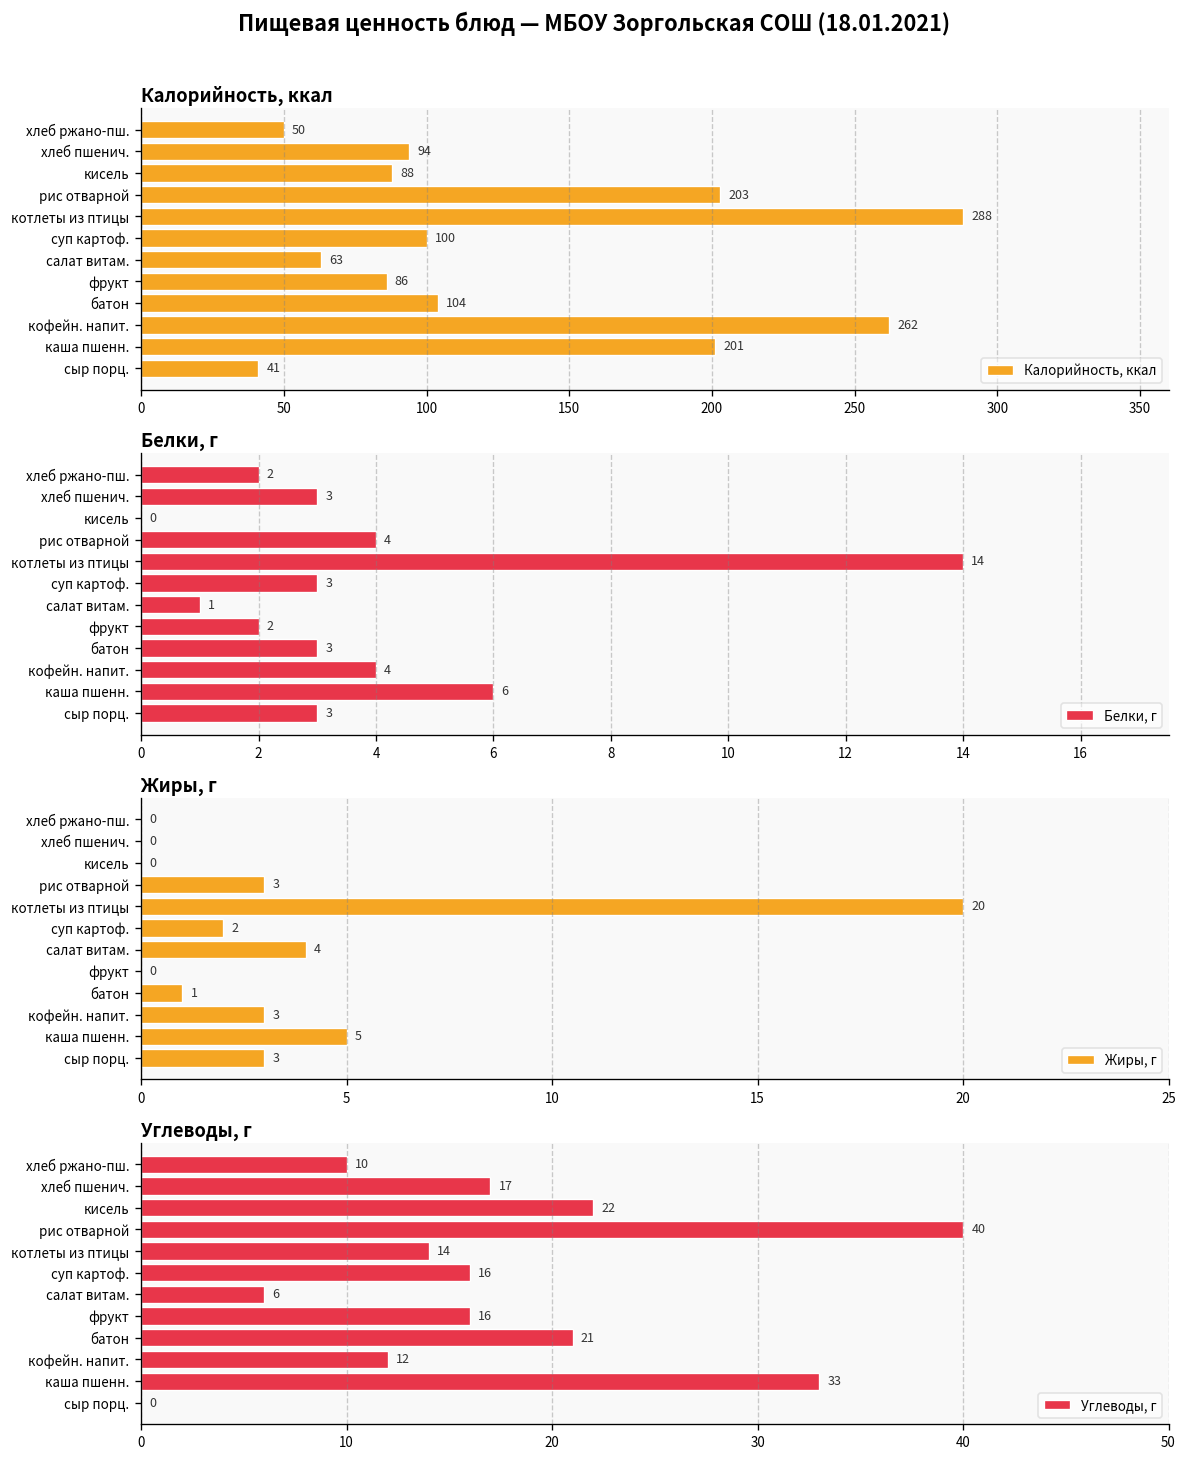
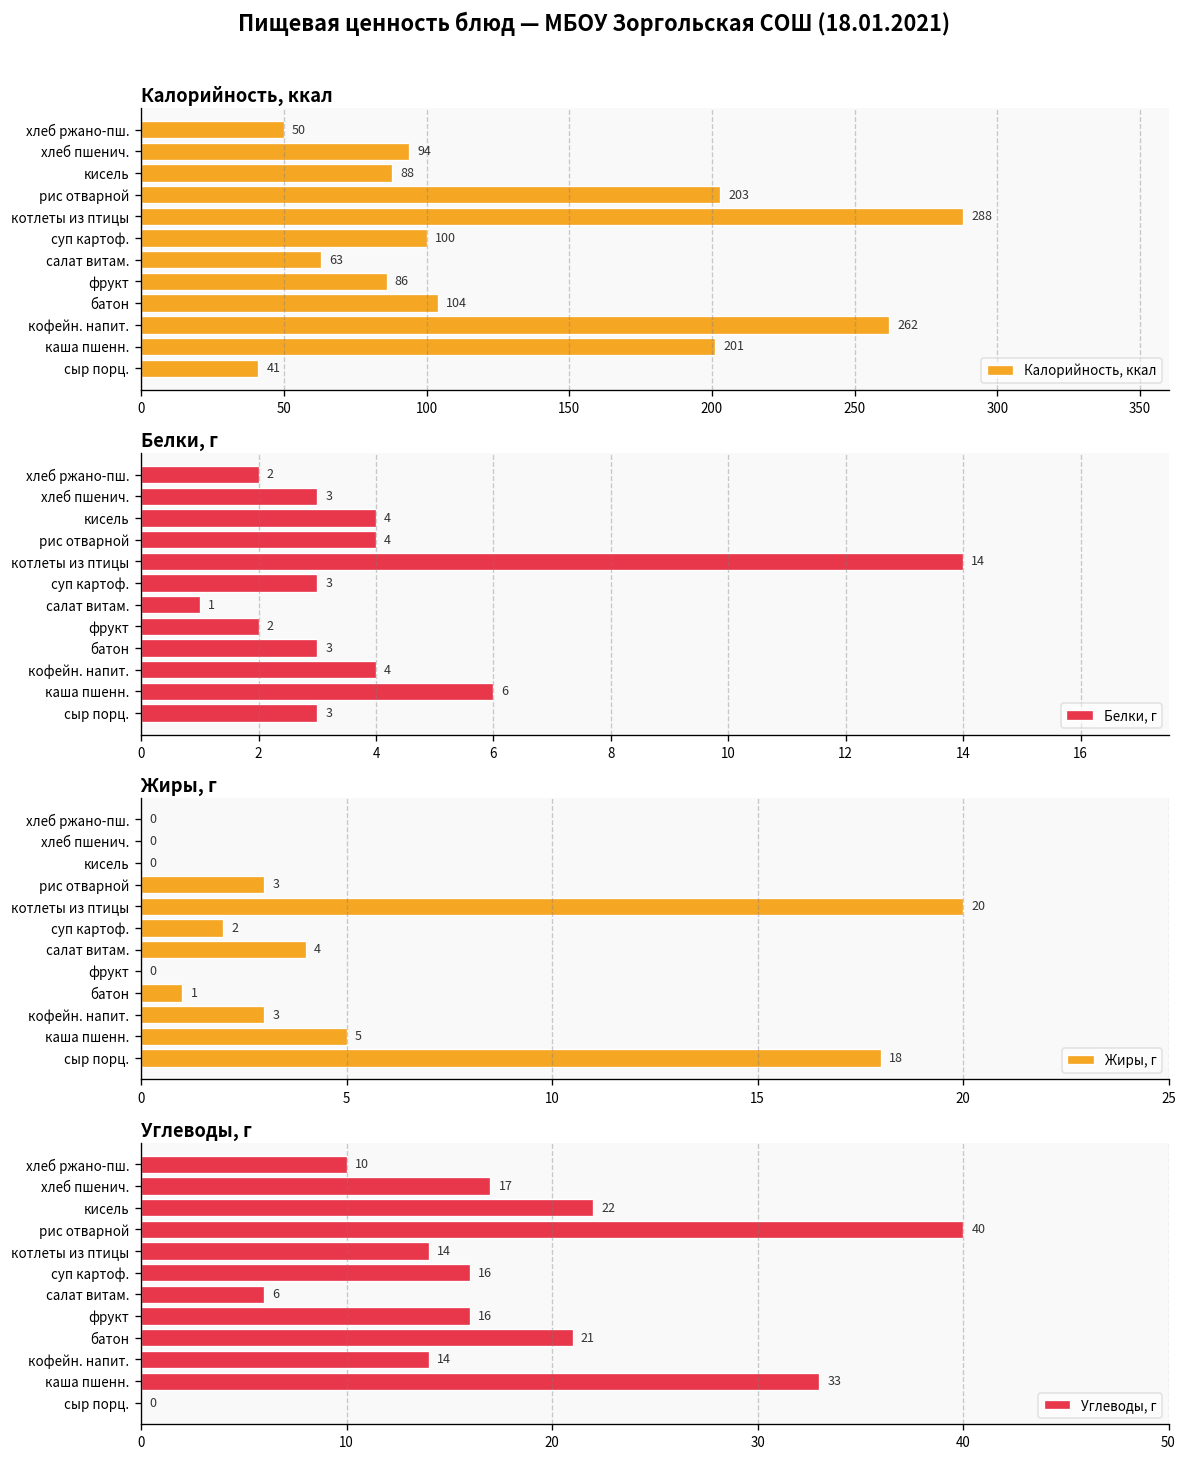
  {
    "Калорийность, ккал": {
      "хлеб ржано-пш.": 50,
      "хлеб пшенич.": 94,
      "кисель": 88,
      "рис отварной": 203,
      "котлеты из птицы": 288,
      "суп картоф.": 100,
      "салат витам.": 63,
      "фрукт": 86,
      "батон": 104,
      "кофейн. напит.": 262,
      "каша пшенн.": 201,
      "сыр порц.": 41
    },
    "Белки, г": {
      "хлеб ржано-пш.": 2,
      "хлеб пшенич.": 3,
-     "кисель": 0,
+     "кисель": 4,
      "рис отварной": 4,
      "котлеты из птицы": 14,
      "суп картоф.": 3,
      "салат витам.": 1,
      "фрукт": 2,
      "батон": 3,
      "кофейн. напит.": 4,
      "каша пшенн.": 6,
      "сыр порц.": 3
    },
    "Жиры, г": {
      "хлеб ржано-пш.": 0,
      "хлеб пшенич.": 0,
      "кисель": 0,
      "рис отварной": 3,
      "котлеты из птицы": 20,
      "суп картоф.": 2,
      "салат витам.": 4,
      "фрукт": 0,
      "батон": 1,
      "кофейн. напит.": 3,
      "каша пшенн.": 5,
-     "сыр порц.": 3
+     "сыр порц.": 18
    },
    "Углеводы, г": {
      "хлеб ржано-пш.": 10,
      "хлеб пшенич.": 17,
      "кисель": 22,
      "рис отварной": 40,
      "котлеты из птицы": 14,
      "суп картоф.": 16,
      "салат витам.": 6,
      "фрукт": 16,
      "батон": 21,
-     "кофейн. напит.": 12,
+     "кофейн. напит.": 14,
      "каша пшенн.": 33,
      "сыр порц.": 0
    }
  }
